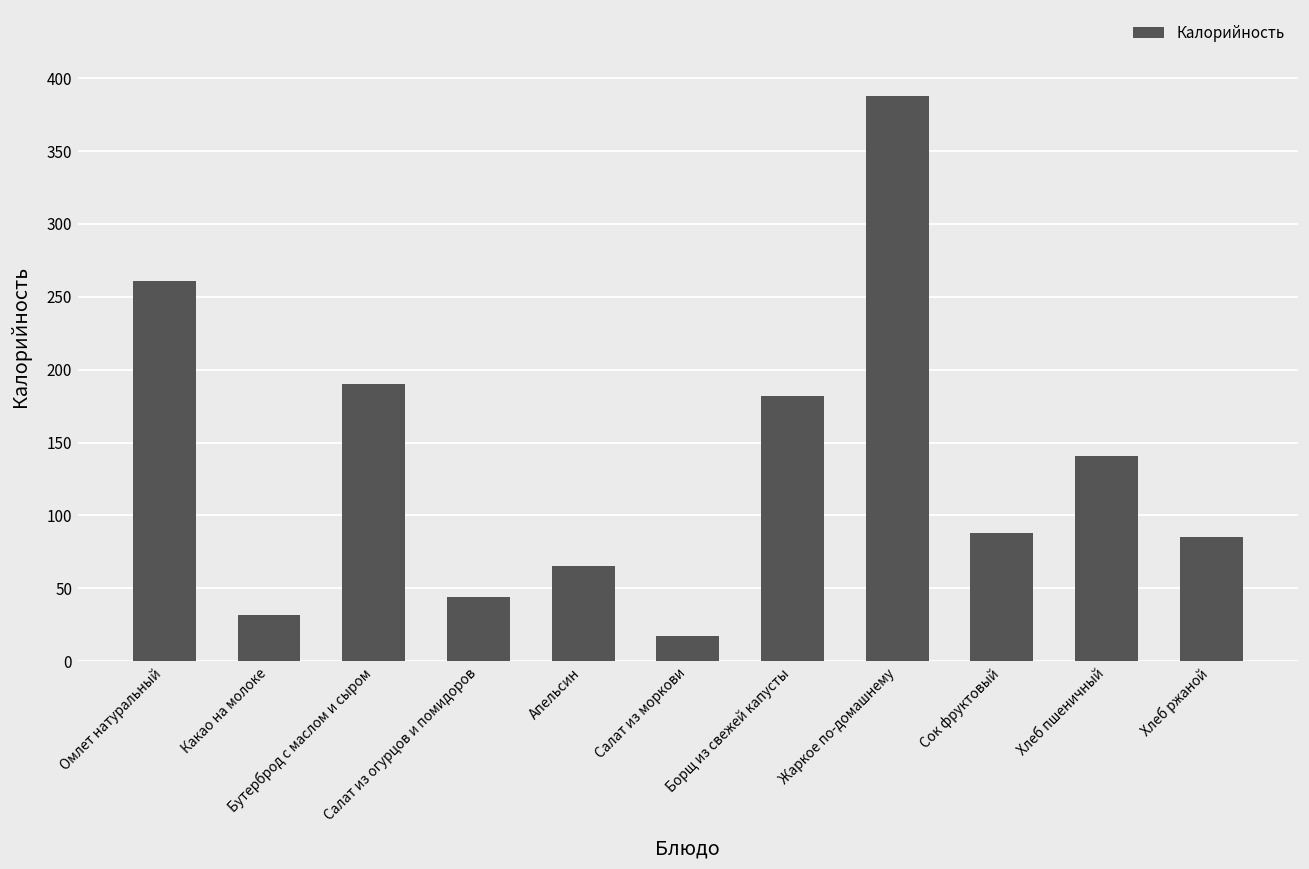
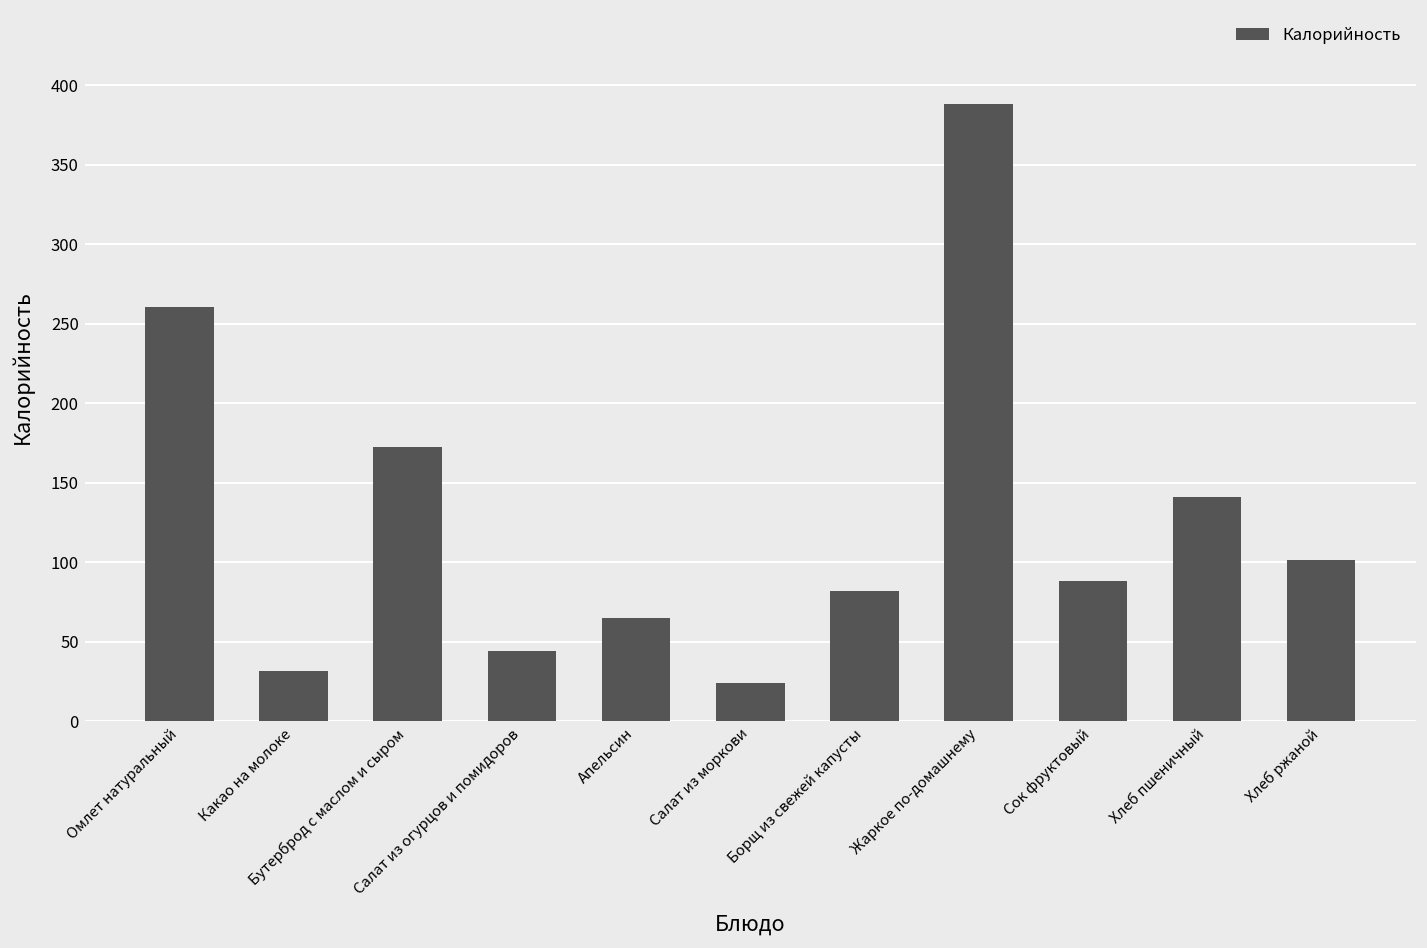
  {
    "Омлет натуральный": 261,
    "Какао на молоке": 32,
-   "Бутерброд с маслом и сыром": 190,
+   "Бутерброд с маслом и сыром": 173,
    "Салат из огурцов и помидоров": 44,
    "Апельсин": 65,
-   "Салат из моркови": 17,
-   "Борщ из свежей капусты": 182,
+   "Салат из моркови": 24,
+   "Борщ из свежей капусты": 82,
    "Жаркое по-домашнему": 388,
    "Сок фруктовый": 88,
    "Хлеб пшеничный": 141,
-   "Хлеб ржаной": 85
+   "Хлеб ржаной": 101
  }
